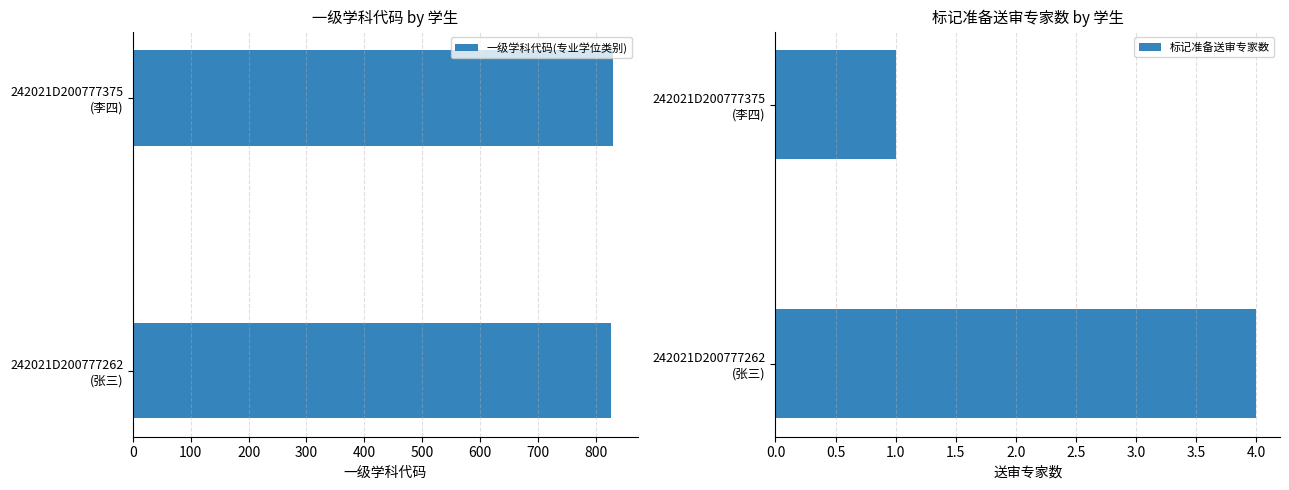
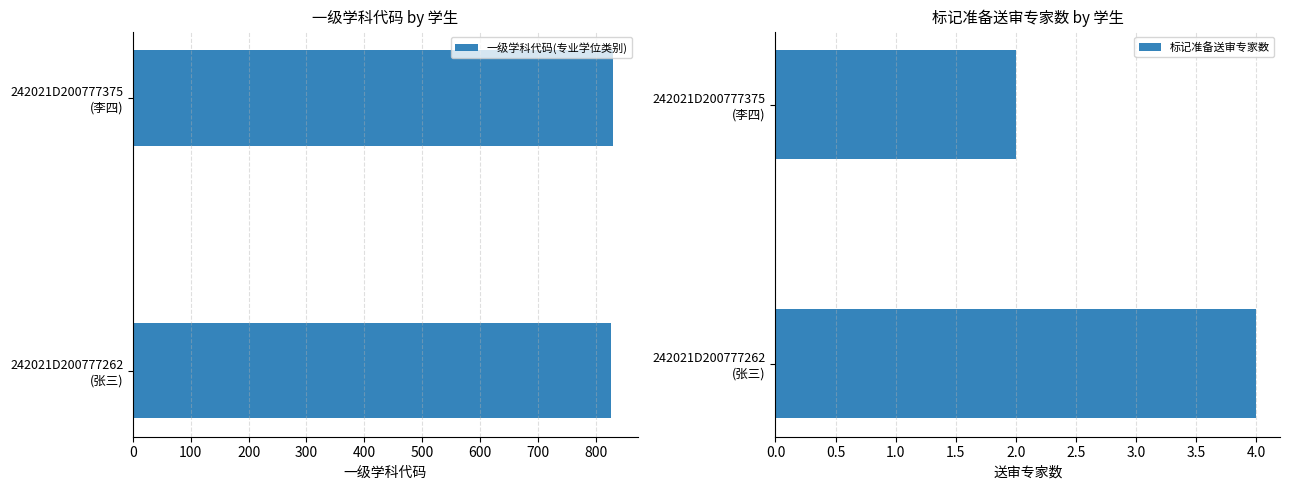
  {
    "一级学科代码 by 学生": {
      "242021D200777375 (李四)": 830,
      "242021D200777262 (张三)": 830
    },
    "标记准备送审专家数 by 学生": {
-     "242021D200777375 (李四)": 1,
+     "242021D200777375 (李四)": 2,
      "242021D200777262 (张三)": 4
    }
  }
